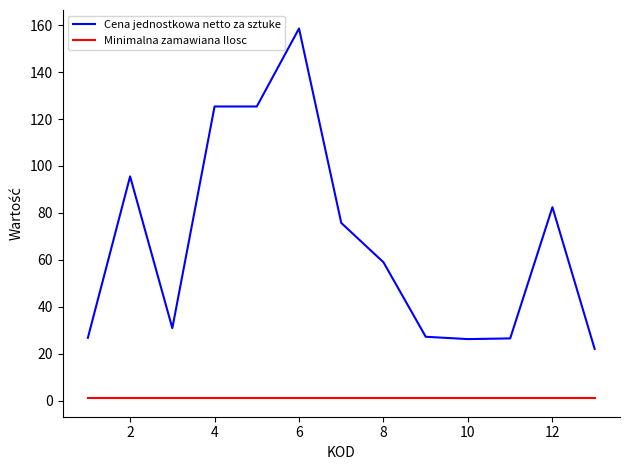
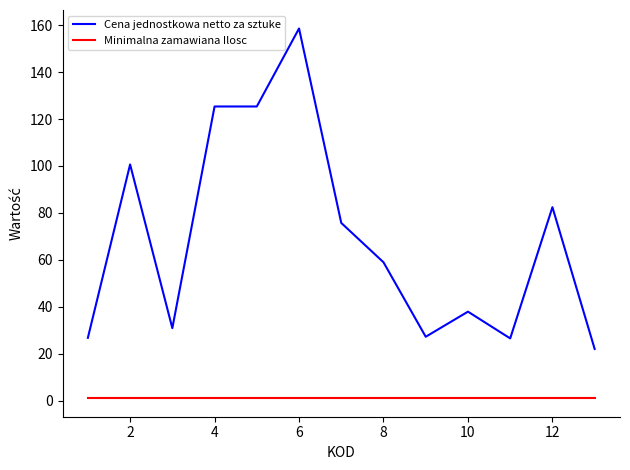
  {
    "Cena jednostkowa netto za sztuke": {
-     "2": 96,
+     "2": 101,
      "4": 125,
      "6": 159,
      "8": 59,
-     "10": 26,
+     "10": 38,
      "12": 82
    },
    "Minimalna zamawiana Ilosc": {
      "2": 1,
      "4": 1,
      "6": 1,
      "8": 1,
      "10": 1,
      "12": 1
    }
  }
